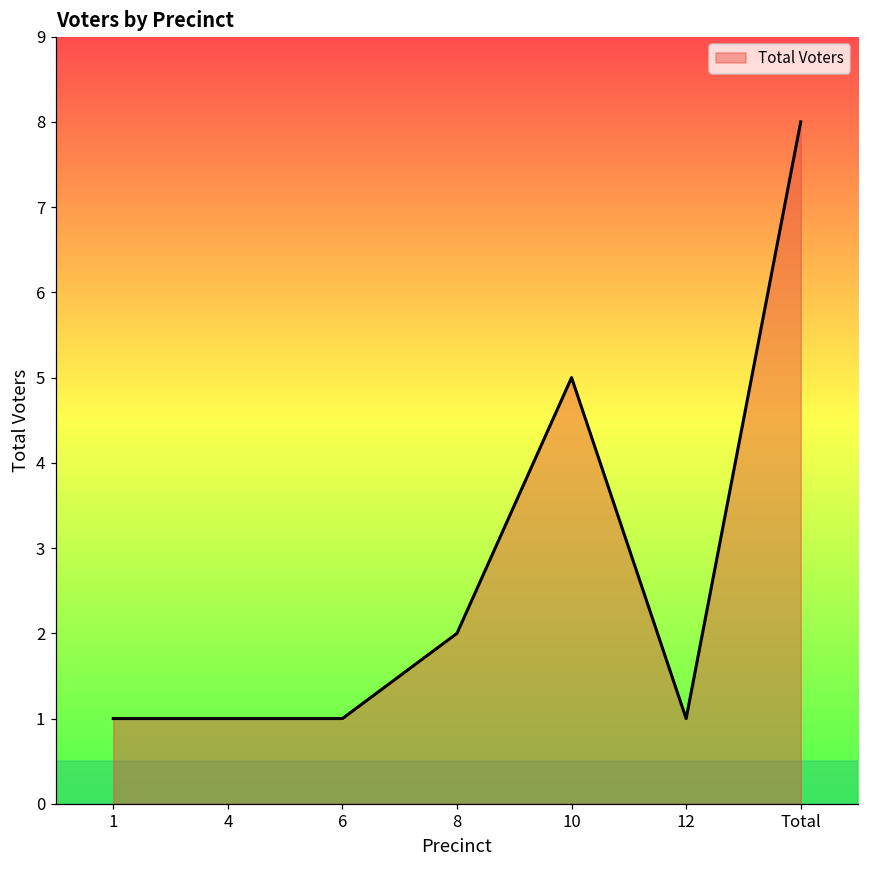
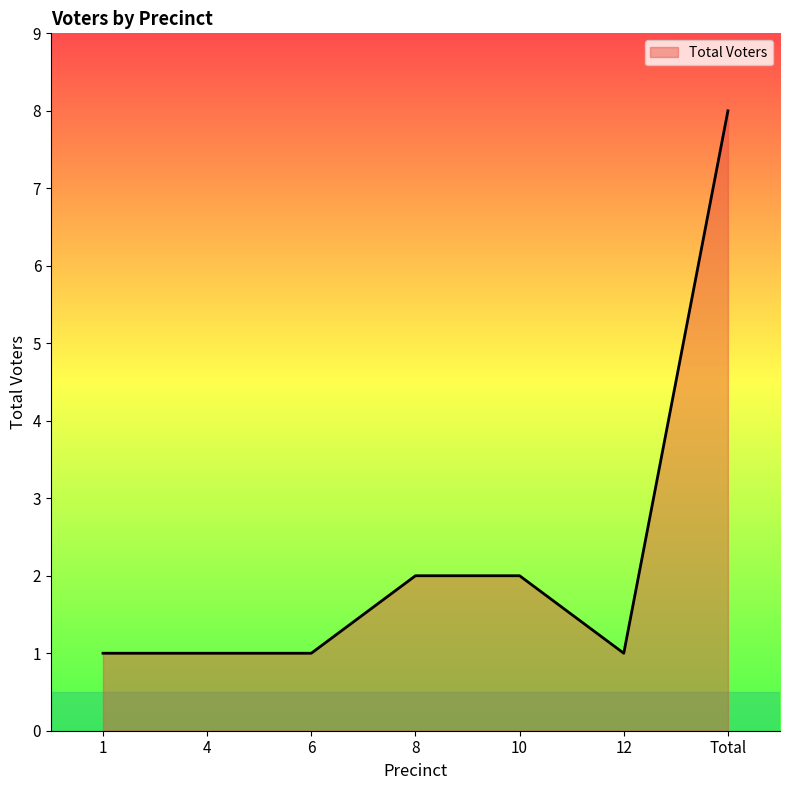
  {
    "1": 1,
    "4": 1,
    "6": 1,
    "8": 2,
-   "10": 5,
+   "10": 2,
    "12": 1,
    "Total": 8
  }
